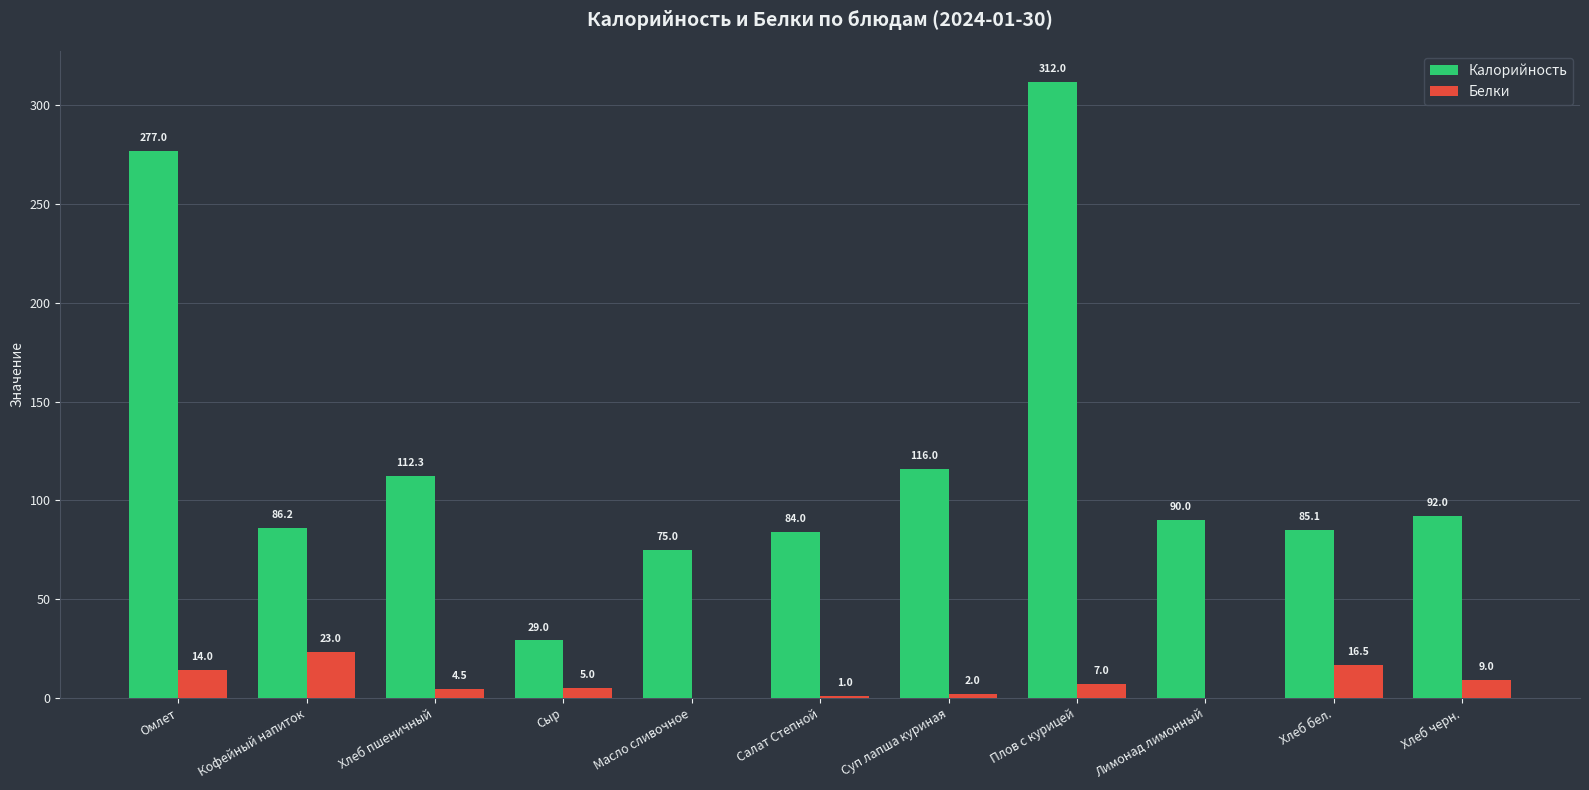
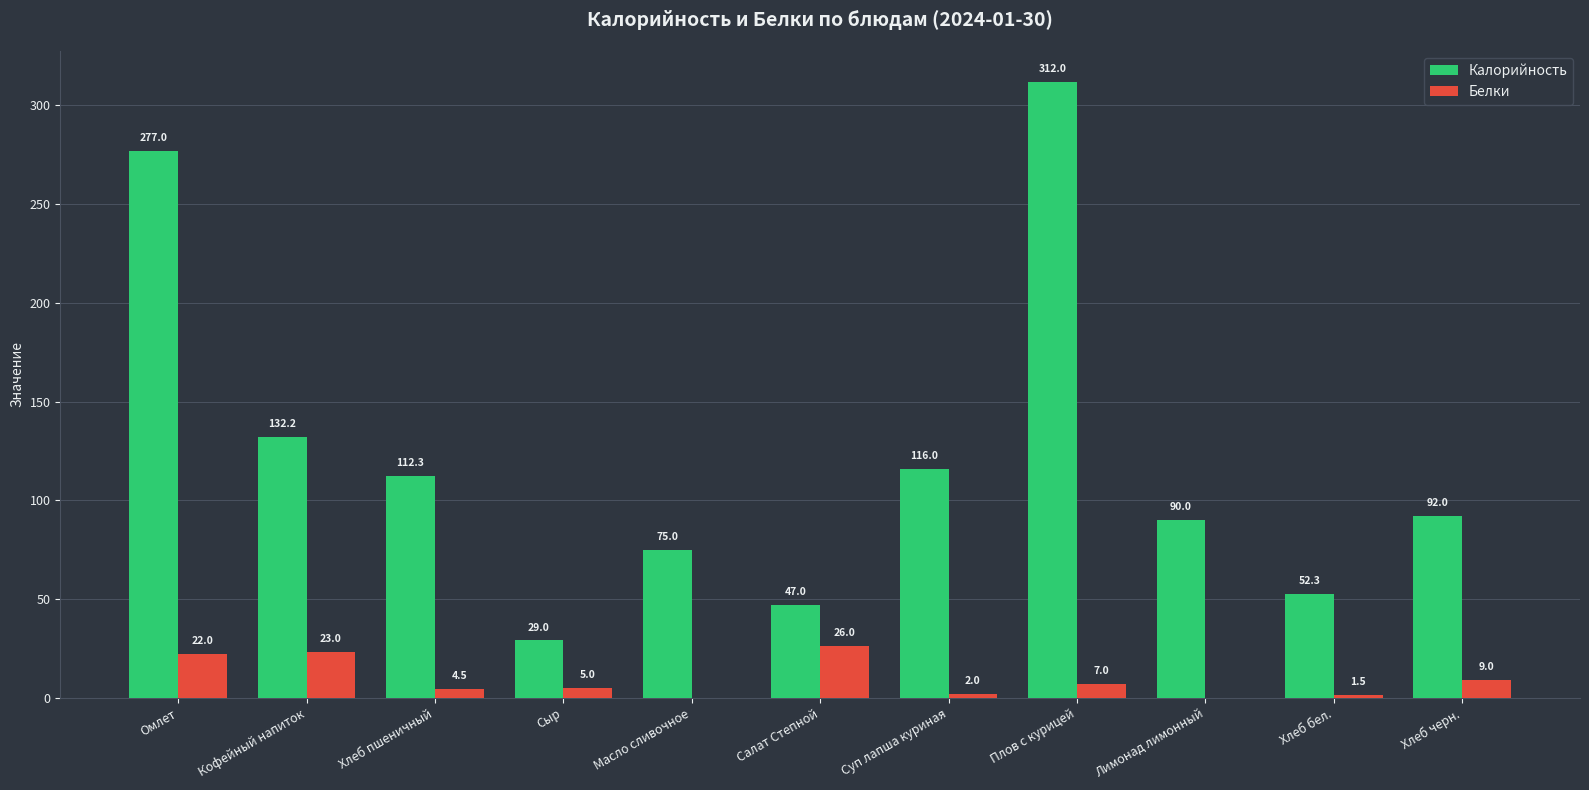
  {
    "Калорийность": {
      "Омлет": 277.0,
-     "Кофейный напиток": 86.2,
+     "Кофейный напиток": 132.2,
      "Хлеб пшеничный": 112.3,
      "Сыр": 29.0,
      "Масло сливочное": 75.0,
-     "Салат Степной": 84.0,
+     "Салат Степной": 47.0,
      "Суп лапша куриная": 116.0,
      "Плов с курицей": 312.0,
      "Лимонад лимонный": 90.0,
-     "Хлеб бел.": 85.1,
+     "Хлеб бел.": 52.3,
      "Хлеб черн.": 92.0
    },
    "Белки": {
-     "Омлет": 14.0,
+     "Омлет": 22.0,
      "Кофейный напиток": 23.0,
      "Хлеб пшеничный": 4.5,
      "Сыр": 5.0,
-     "Салат Степной": 1.0,
+     "Салат Степной": 26.0,
      "Суп лапша куриная": 2.0,
      "Плов с курицей": 7.0,
-     "Хлеб бел.": 16.5,
+     "Хлеб бел.": 1.5,
      "Хлеб черн.": 9.0
    }
  }
